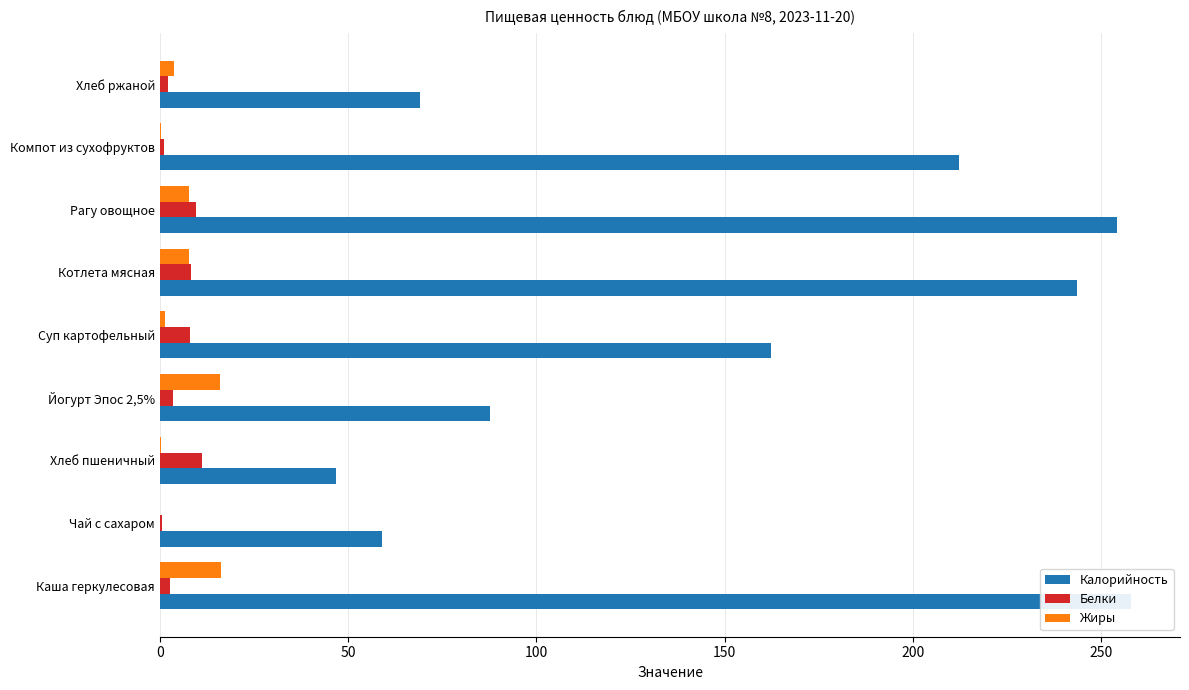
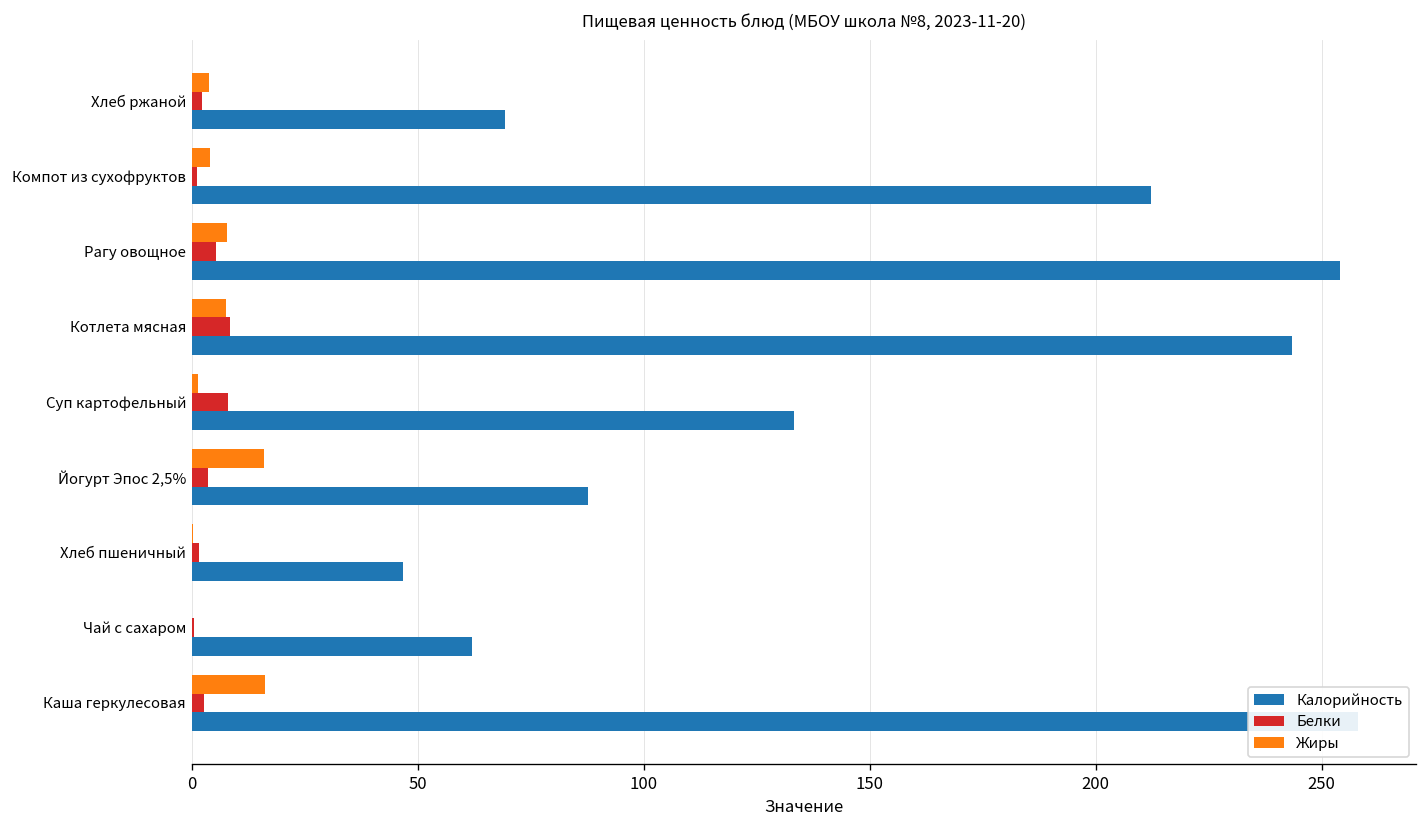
  {
    "Калорийность": {
      "Хлеб ржаной": 69,
      "Компот из сухофруктов": 212,
      "Рагу овощное": 254,
      "Котлета мясная": 243,
-     "Суп картофельный": 162,
+     "Суп картофельный": 133,
      "Йогурт Эпос 2,5%": 88,
      "Хлеб пшеничный": 47,
-     "Чай с сахаром": 59
+     "Чай с сахаром": 62
    },
    "Белки": {
      "Хлеб ржаной": 2,
      "Компот из сухофруктов": 1,
-     "Рагу овощное": 10,
+     "Рагу овощное": 5,
      "Котлета мясная": 8,
      "Суп картофельный": 8,
      "Йогурт Эпос 2,5%": 4,
-     "Хлеб пшеничный": 11,
+     "Хлеб пшеничный": 2,
      "Каша геркулесовая": 3
    },
    "Жиры": {
      "Хлеб ржаной": 4,
-     "Компот из сухофруктов": 0,
+     "Компот из сухофруктов": 4,
      "Рагу овощное": 8,
      "Котлета мясная": 8,
      "Суп картофельный": 1,
      "Йогурт Эпос 2,5%": 16,
      "Чай с сахаром": 0,
      "Каша геркулесовая": 16
    }
  }
